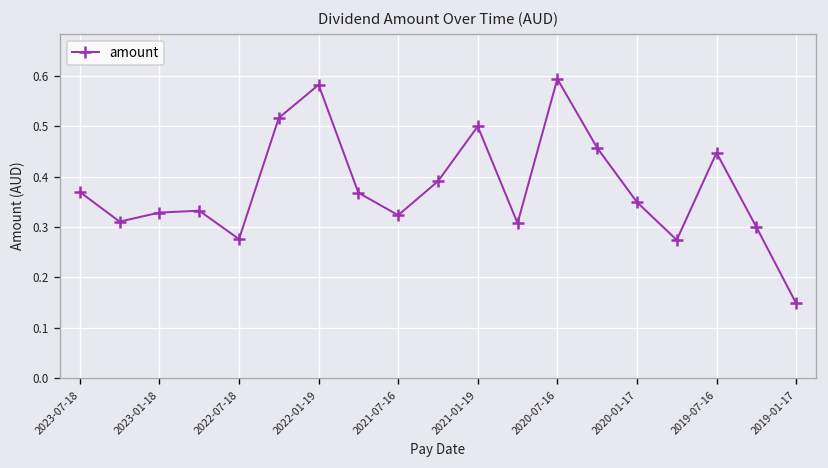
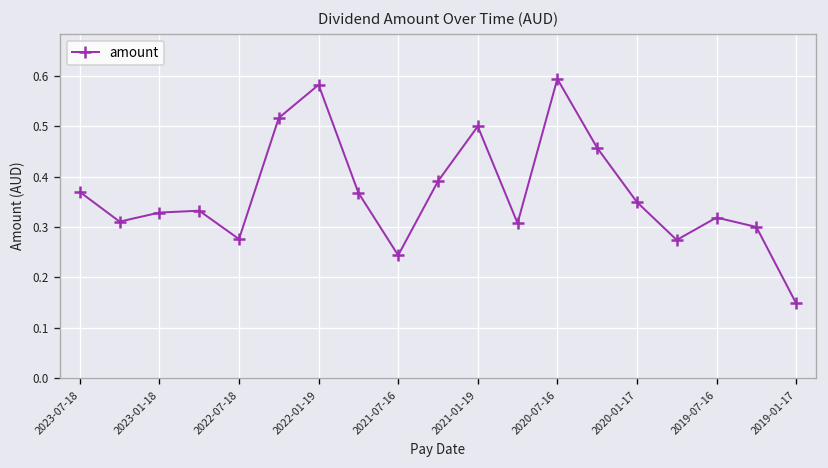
  {
    "2023-07-18": 0.37,
    "2023-01-18": 0.33,
    "2022-07-18": 0.28,
    "2022-01-19": 0.58,
-   "2021-07-16": 0.32,
+   "2021-07-16": 0.24,
    "2021-01-19": 0.50,
    "2020-07-16": 0.59,
    "2020-01-17": 0.35,
-   "2019-07-16": 0.45,
+   "2019-07-16": 0.32,
    "2019-01-17": 0.15
  }
